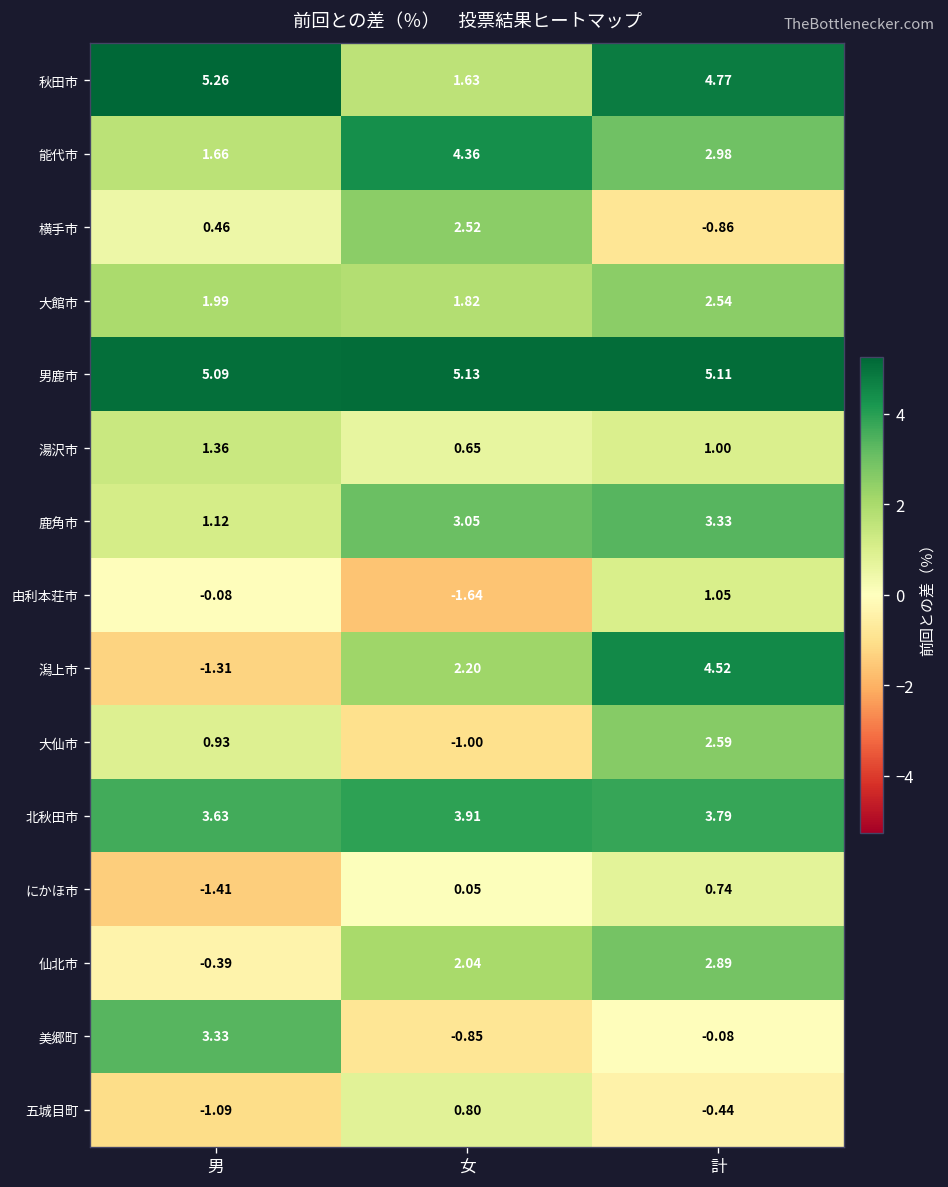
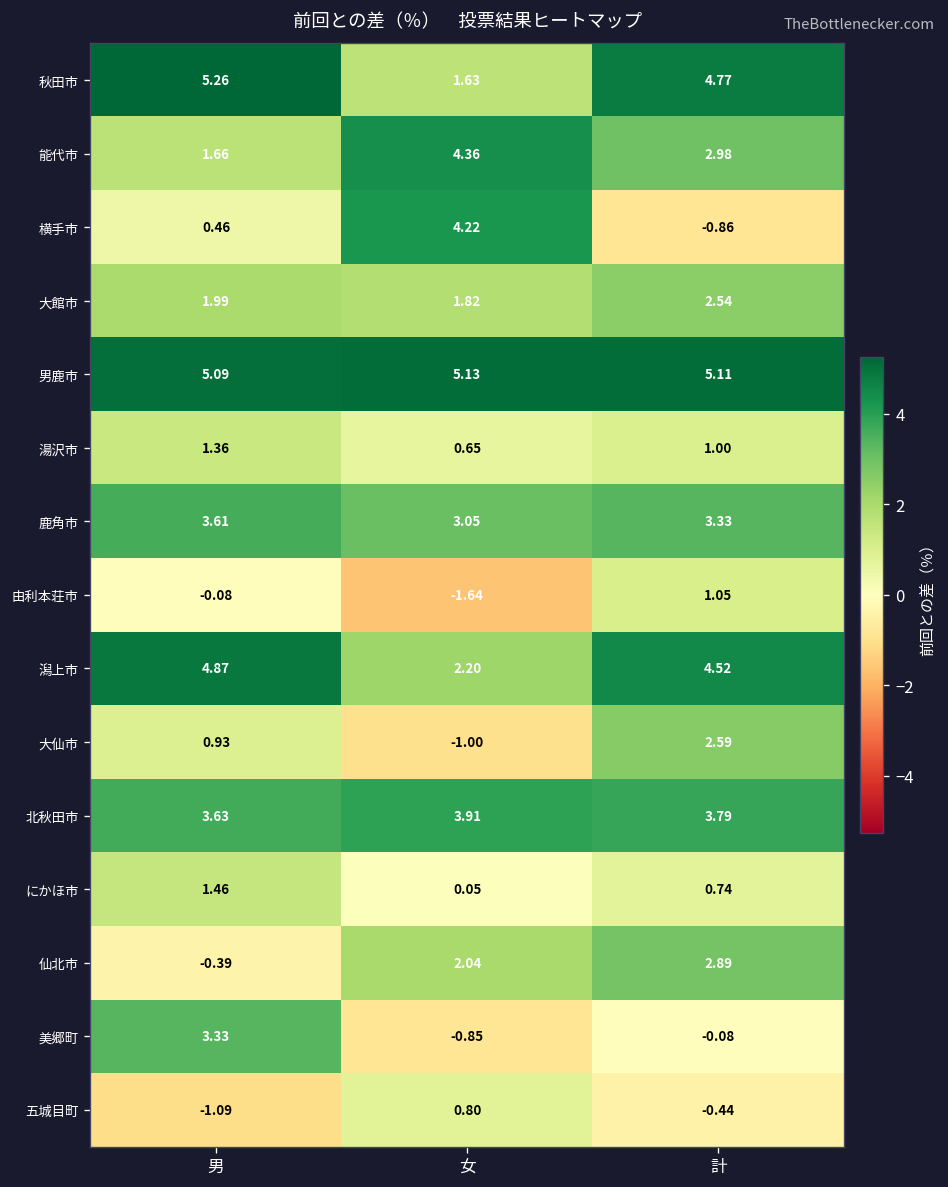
  {
    "秋田市": {
      "男": 5.26,
      "女": 1.63,
      "計": 4.77
    },
    "能代市": {
      "男": 1.66,
      "女": 4.36,
      "計": 2.98
    },
    "横手市": {
      "男": 0.46,
-     "女": 2.52,
+     "女": 4.22,
      "計": -0.86
    },
    "大館市": {
      "男": 1.99,
      "女": 1.82,
      "計": 2.54
    },
    "男鹿市": {
      "男": 5.09,
      "女": 5.13,
      "計": 5.11
    },
    "湯沢市": {
      "男": 1.36,
      "女": 0.65,
      "計": 1.00
    },
    "鹿角市": {
-     "男": 1.12,
+     "男": 3.61,
      "女": 3.05,
      "計": 3.33
    },
    "由利本荘市": {
      "男": -0.08,
      "女": -1.64,
      "計": 1.05
    },
    "潟上市": {
-     "男": -1.31,
+     "男": 4.87,
      "女": 2.20,
      "計": 4.52
    },
    "大仙市": {
      "男": 0.93,
      "女": -1.00,
      "計": 2.59
    },
    "北秋田市": {
      "男": 3.63,
      "女": 3.91,
      "計": 3.79
    },
    "にかほ市": {
-     "男": -1.41,
+     "男": 1.46,
      "女": 0.05,
      "計": 0.74
    },
    "仙北市": {
      "男": -0.39,
      "女": 2.04,
      "計": 2.89
    },
    "美郷町": {
      "男": 3.33,
      "女": -0.85,
      "計": -0.08
    },
    "五城目町": {
      "男": -1.09,
      "女": 0.80,
      "計": -0.44
    }
  }
